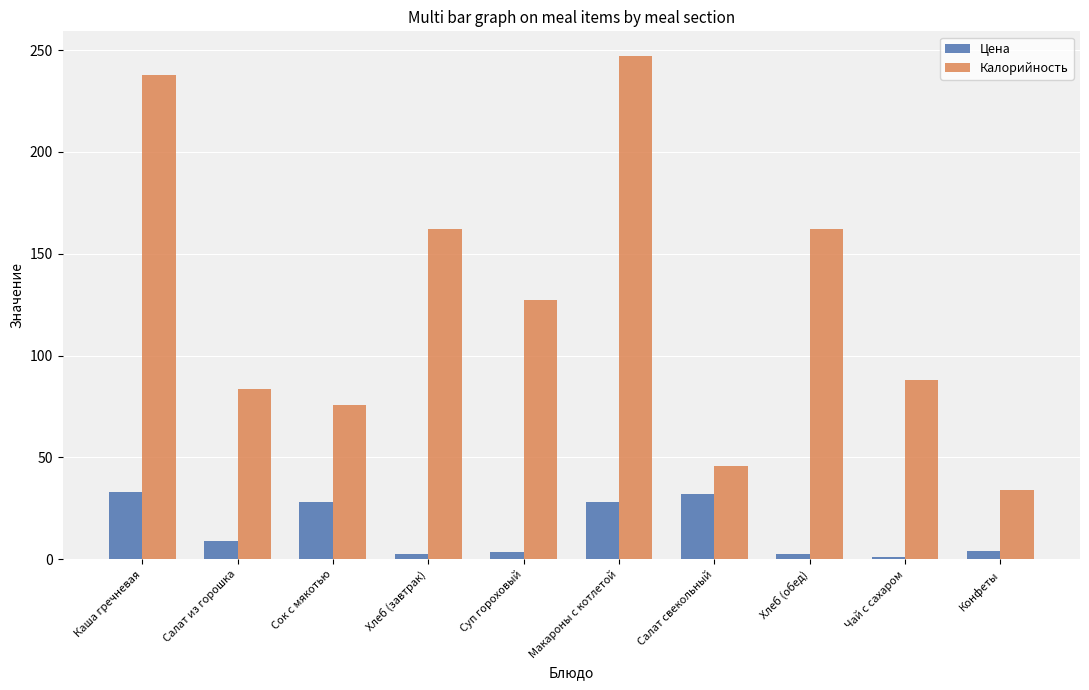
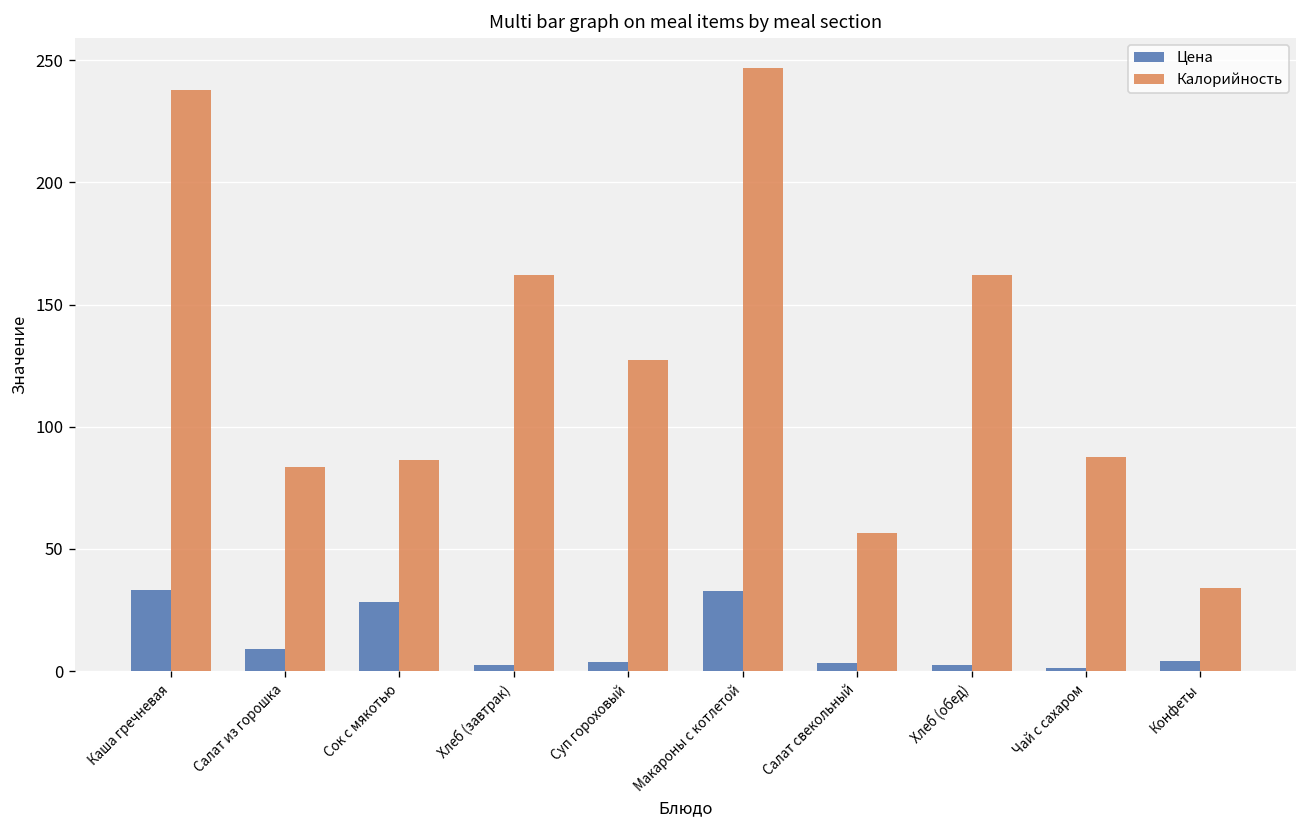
  {
    "Цена": {
      "Каша гречневая": 33,
      "Салат из горошка": 9,
      "Сок с мякотью": 28,
      "Хлеб (завтрак)": 3,
      "Суп гороховый": 4,
-     "Макароны с котлетой": 28,
-     "Салат свекольный": 32,
+     "Макароны с котлетой": 33,
+     "Салат свекольный": 3,
      "Хлеб (обед)": 3,
      "Чай с сахаром": 1,
      "Конфеты": 4
    },
    "Калорийность": {
      "Каша гречневая": 238,
      "Салат из горошка": 84,
-     "Сок с мякотью": 76,
+     "Сок с мякотью": 86,
      "Хлеб (завтрак)": 162,
      "Суп гороховый": 127,
      "Макароны с котлетой": 247,
-     "Салат свекольный": 46,
+     "Салат свекольный": 56,
      "Хлеб (обед)": 162,
      "Чай с сахаром": 88,
      "Конфеты": 34
    }
  }
